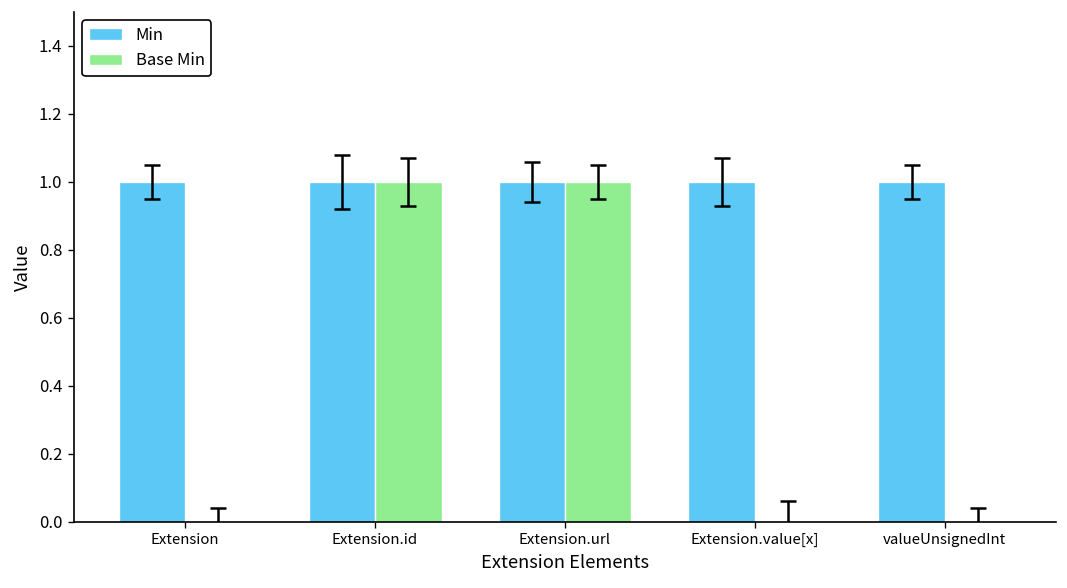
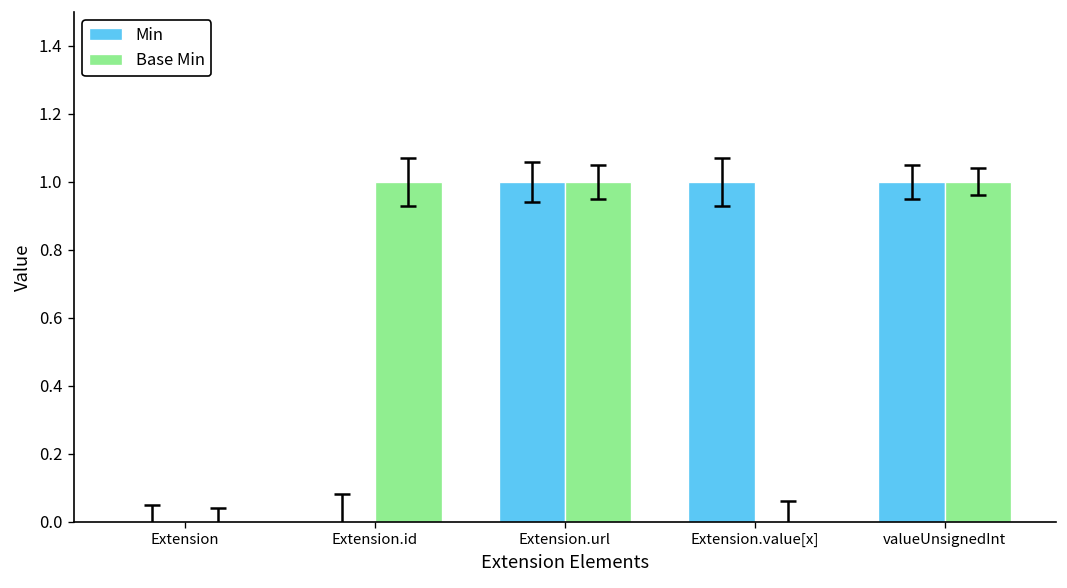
  {
    "Min": {
-     "Extension": 1,
-     "Extension.id": 1,
+     "Extension": 0,
+     "Extension.id": 0,
      "Extension.url": 1,
      "Extension.value[x]": 1,
      "valueUnsignedInt": 1
    },
    "Base Min": {
      "Extension": 0,
      "Extension.id": 1,
      "Extension.url": 1,
      "Extension.value[x]": 0,
-     "valueUnsignedInt": 0
+     "valueUnsignedInt": 1
    }
  }
